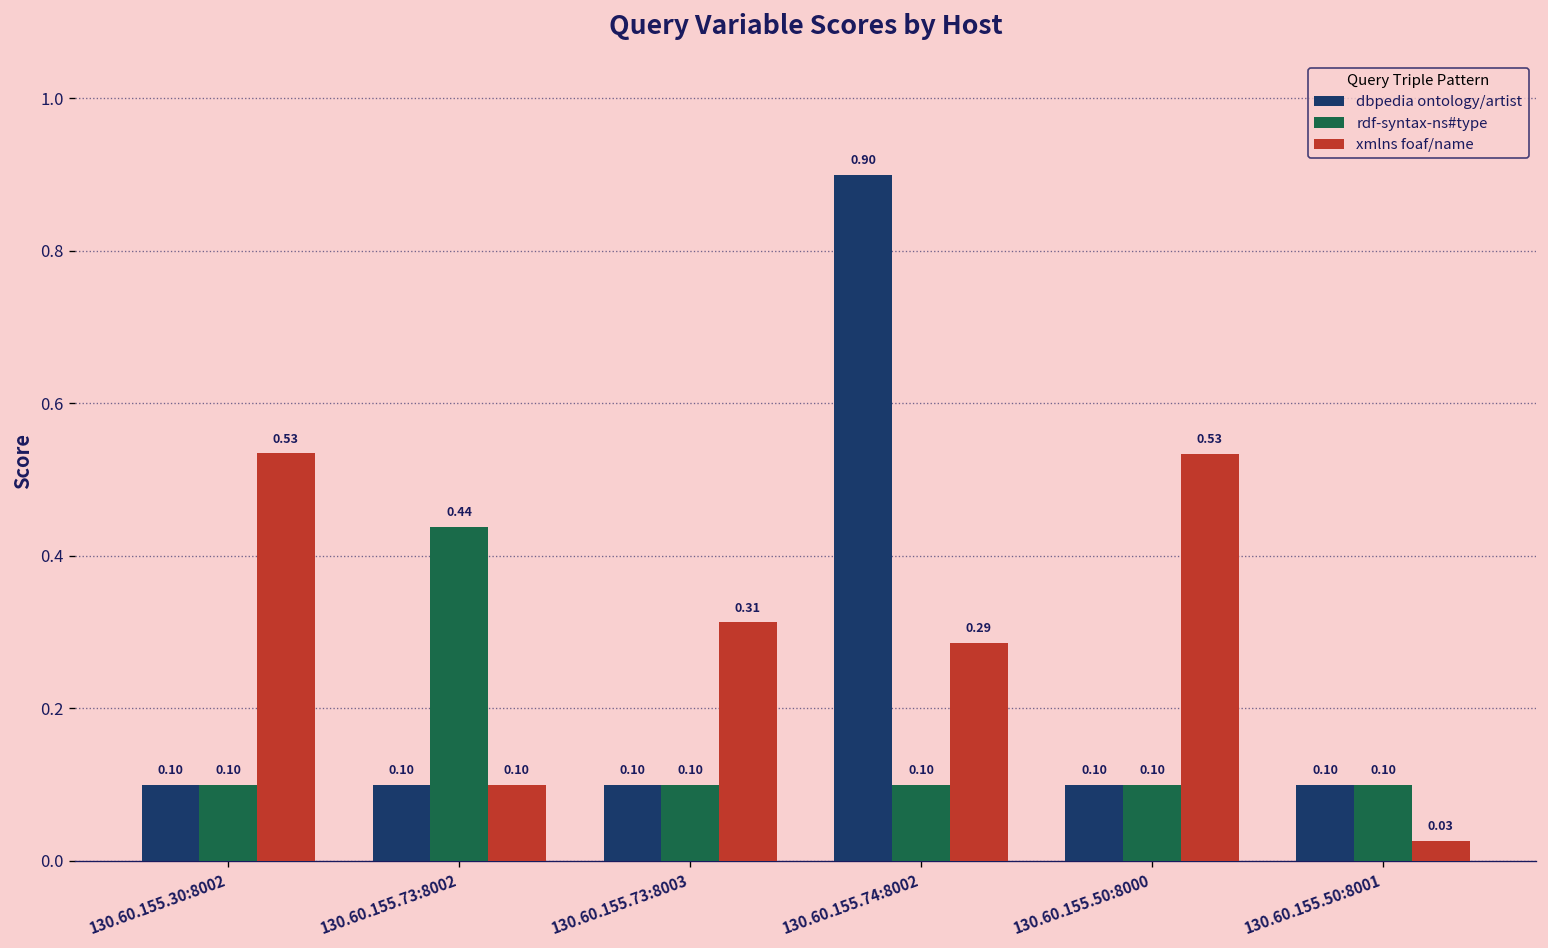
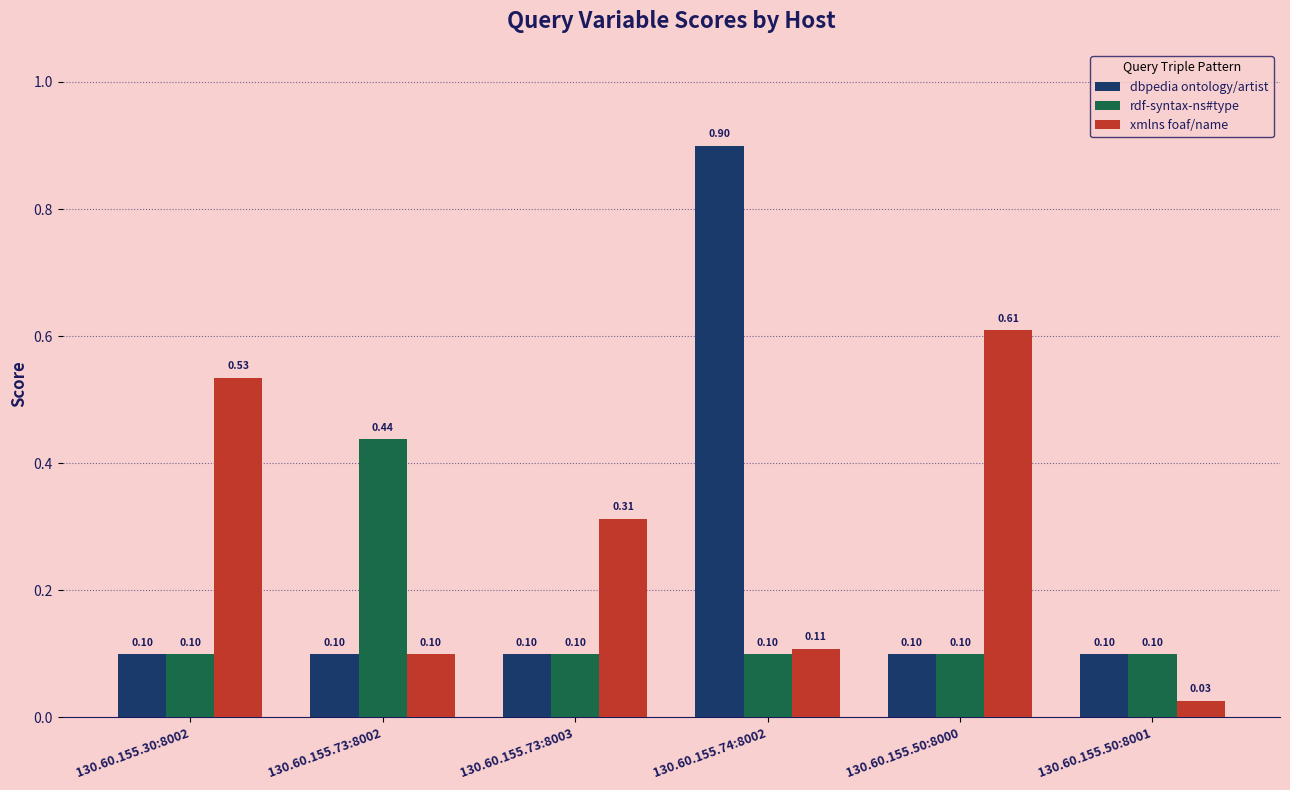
  {
    "xmlns foaf/name": {
      "130.60.155.30:8002": 0.53,
      "130.60.155.73:8002": 0.10,
      "130.60.155.73:8003": 0.31,
-     "130.60.155.74:8002": 0.29,
-     "130.60.155.50:8000": 0.53,
+     "130.60.155.74:8002": 0.11,
+     "130.60.155.50:8000": 0.61,
      "130.60.155.50:8001": 0.03
    }
  }
